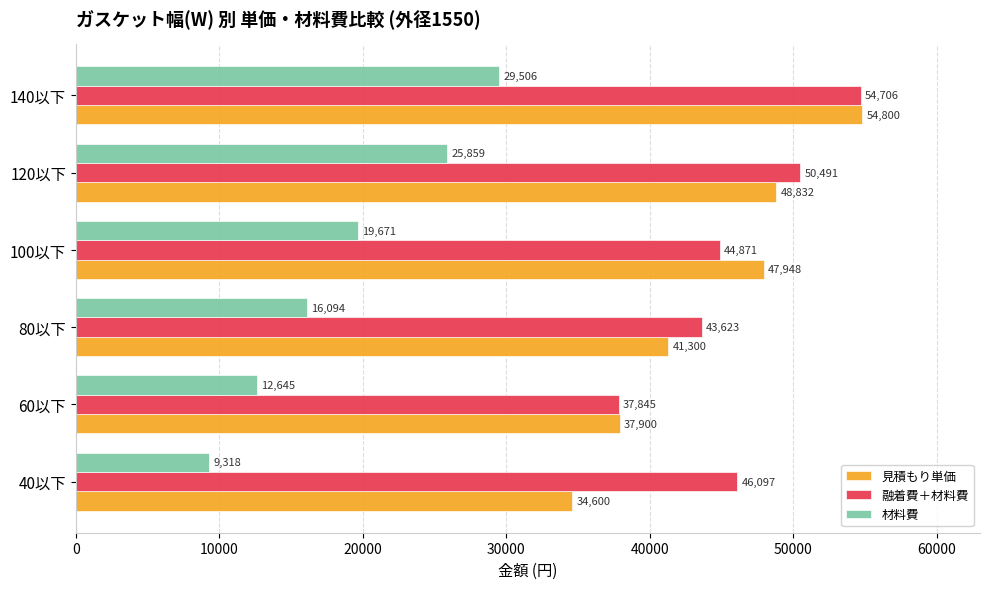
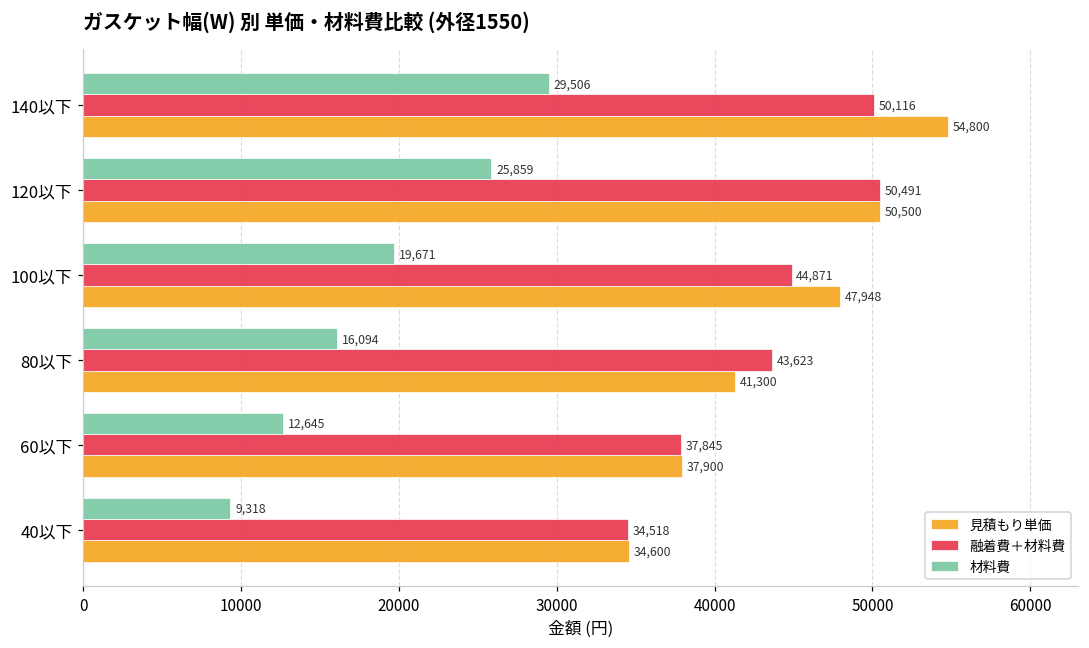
  {
    "見積もり単価": {
      "140以下": "54,800",
-     "120以下": "48,832",
+     "120以下": "50,500",
      "100以下": "47,948",
      "80以下": "41,300",
      "60以下": "37,900",
      "40以下": "34,600"
    },
    "融着費＋材料費": {
-     "140以下": "54,706",
+     "140以下": "50,116",
      "120以下": "50,491",
      "100以下": "44,871",
      "80以下": "43,623",
      "60以下": "37,845",
-     "40以下": "46,097"
+     "40以下": "34,518"
    },
    "材料費": {
      "140以下": "29,506",
      "120以下": "25,859",
      "100以下": "19,671",
      "80以下": "16,094",
      "60以下": "12,645",
      "40以下": "9,318"
    }
  }
